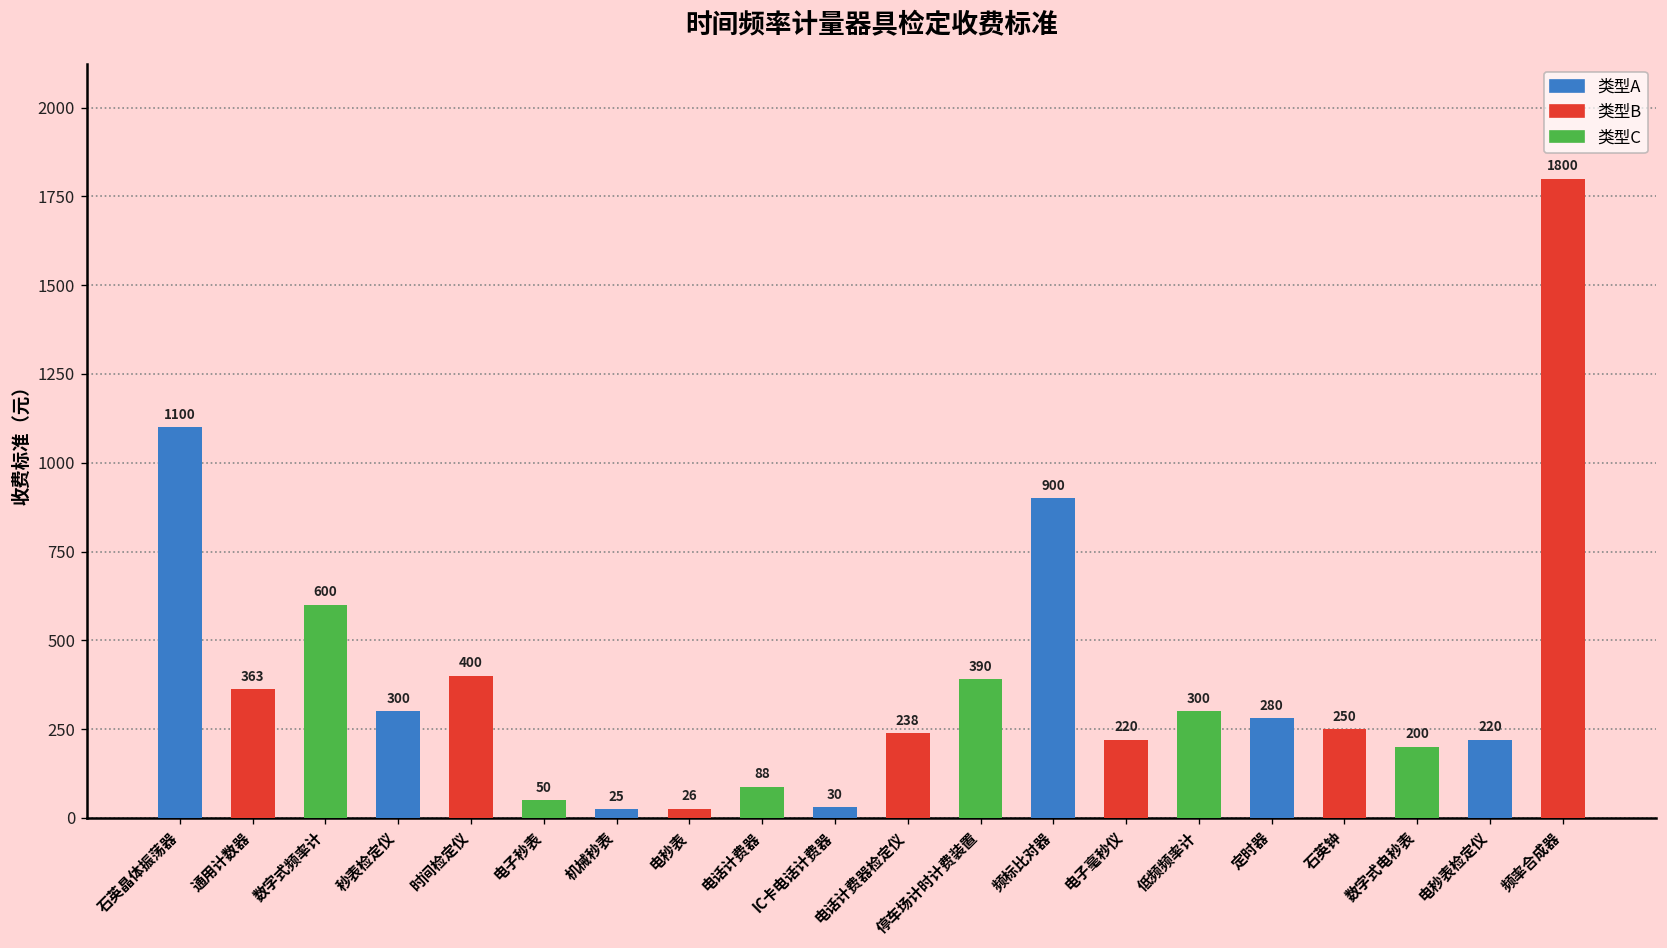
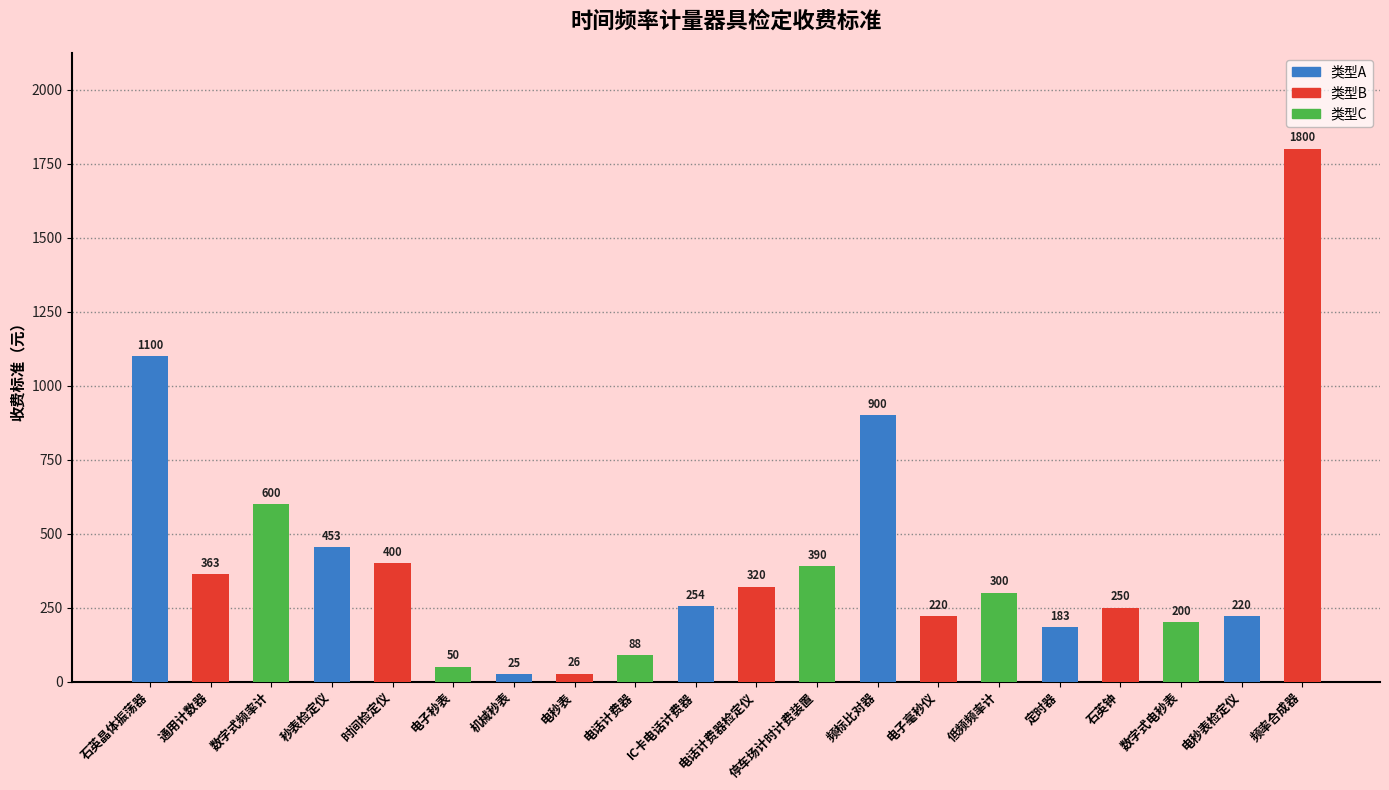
  {
    "石英晶体振荡器": 1100,
    "通用计数器": 363,
    "数字式频率计": 600,
-   "秒表检定仪": 300,
+   "秒表检定仪": 453,
    "时间检定仪": 400,
    "电子秒表": 50,
    "机械秒表": 25,
    "电秒表": 26,
    "电话计费器": 88,
-   "IC卡电话计费器": 30,
-   "电话计费器检定仪": 238,
+   "IC卡电话计费器": 254,
+   "电话计费器检定仪": 320,
    "停车场计时计费装置": 390,
    "频标比对器": 900,
    "电子毫秒仪": 220,
    "低频频率计": 300,
-   "定时器": 280,
+   "定时器": 183,
    "石英钟": 250,
    "数字式电秒表": 200,
    "电秒表检定仪": 220,
    "频率合成器": 1800
  }
